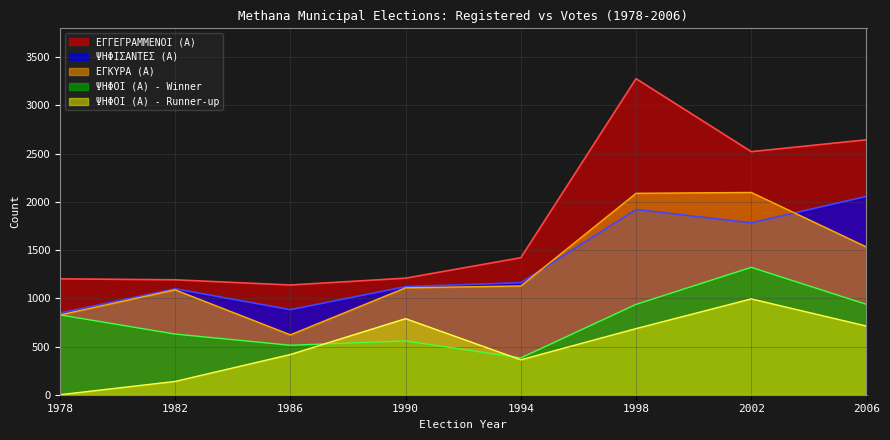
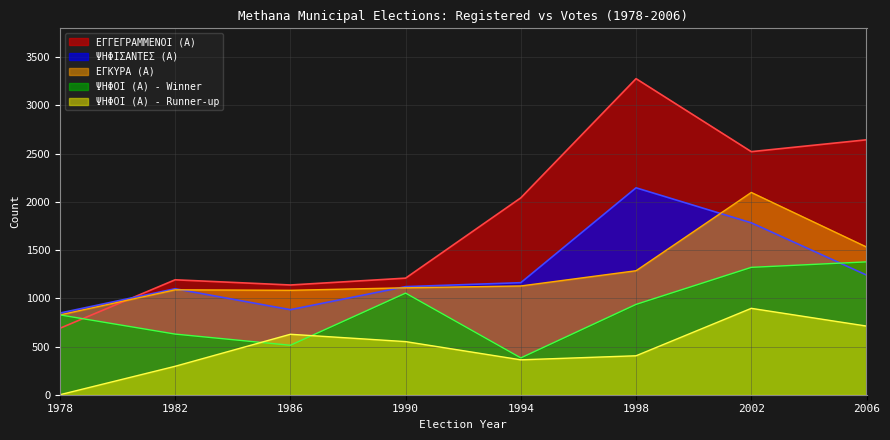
  {
    "ΕΓΓΕΓΡΑΜΜΕΝΟΙ (Α)": {
-     "1978": 1200,
+     "1978": 700,
      "1982": 1200,
      "1986": 1100,
      "1990": 1200,
-     "1994": 1400,
+     "1994": 2000,
      "1998": 3300,
      "2002": 2500,
      "2006": 2600
    },
    "ΨΗΦΙΣΑΝΤΕΣ (Α)": {
      "1986": 900,
      "1994": 1200,
-     "1998": 1900,
+     "1998": 2100,
      "2002": 1800,
-     "2006": 2100
+     "2006": 1200
    },
    "ΕΓΚΥΡΑ (Α)": {
-     "1986": 600,
+     "1986": 1100,
      "1994": 1100,
-     "1998": 2100,
+     "1998": 1300,
      "2002": 2100,
      "2006": 1500
    },
    "ΨΗΦΟΙ (Α) - Winner": {
      "1982": 600,
      "1986": 500,
-     "1990": 600,
+     "1990": 1100,
      "1998": 900,
      "2002": 1300,
-     "2006": 900
+     "2006": 1400
    },
    "ΨΗΦΟΙ (Α) - Runner-up": {
      "1978": 0,
-     "1982": 100,
-     "1986": 400,
-     "1990": 800,
-     "1998": 700,
-     "2002": 1000,
+     "1982": 300,
+     "1986": 600,
+     "1990": 600,
+     "1998": 400,
+     "2002": 900,
      "2006": 700
    }
  }
